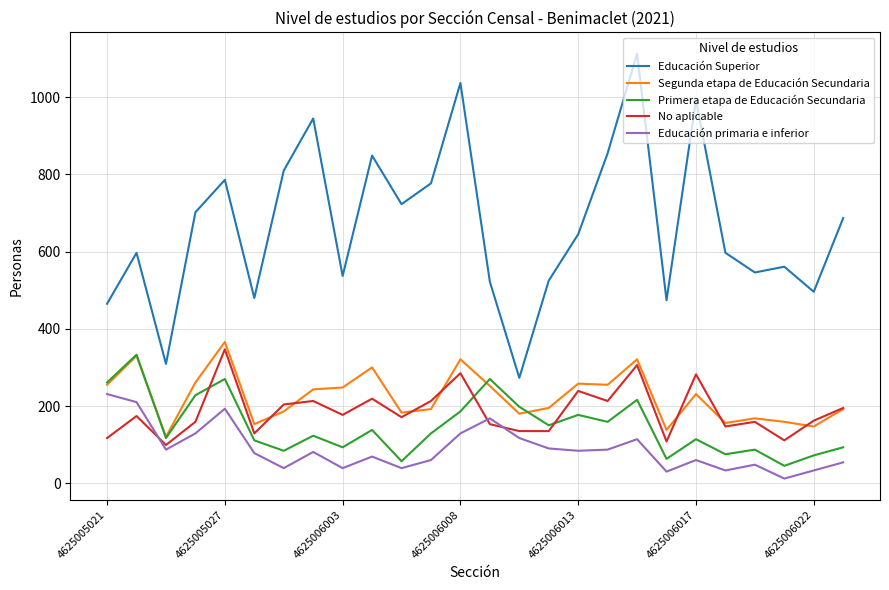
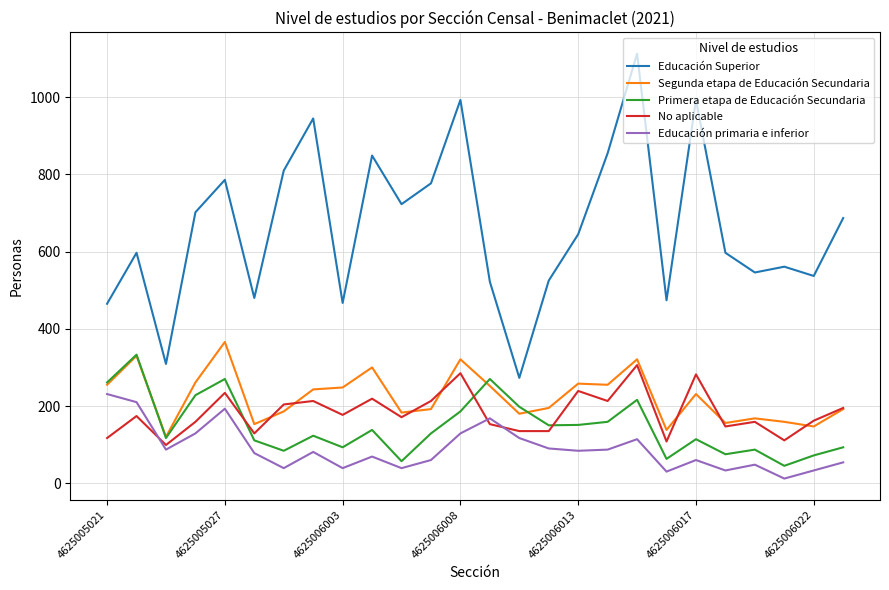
  {
    "Educación Superior": {
      "4625005021": 470,
      "4625005027": 790,
-     "4625006003": 540,
-     "4625006008": 1040,
+     "4625006003": 470,
+     "4625006008": 990,
      "4625006013": 650,
-     "4625006022": 500
+     "4625006022": 540
    },
    "Segunda etapa de Educación Secundaria": {
      "4625005027": 370,
      "4625006003": 250,
      "4625006008": 320,
      "4625006013": 260,
      "4625006017": 230,
      "4625006022": 150
    },
    "Primera etapa de Educación Secundaria": {
      "4625005027": 270,
      "4625006003": 90,
      "4625006008": 190,
-     "4625006013": 180,
+     "4625006013": 150,
      "4625006017": 110,
      "4625006022": 70
    },
    "No aplicable": {
      "4625005021": 120,
-     "4625005027": 350,
+     "4625005027": 230,
      "4625006003": 180,
      "4625006008": 290,
      "4625006013": 240,
      "4625006017": 280,
      "4625006022": 160
    },
    "Educación primaria e inferior": {
      "4625005021": 230,
      "4625005027": 190,
      "4625006003": 40,
      "4625006008": 130,
      "4625006013": 80,
      "4625006017": 60,
      "4625006022": 30
    }
  }
